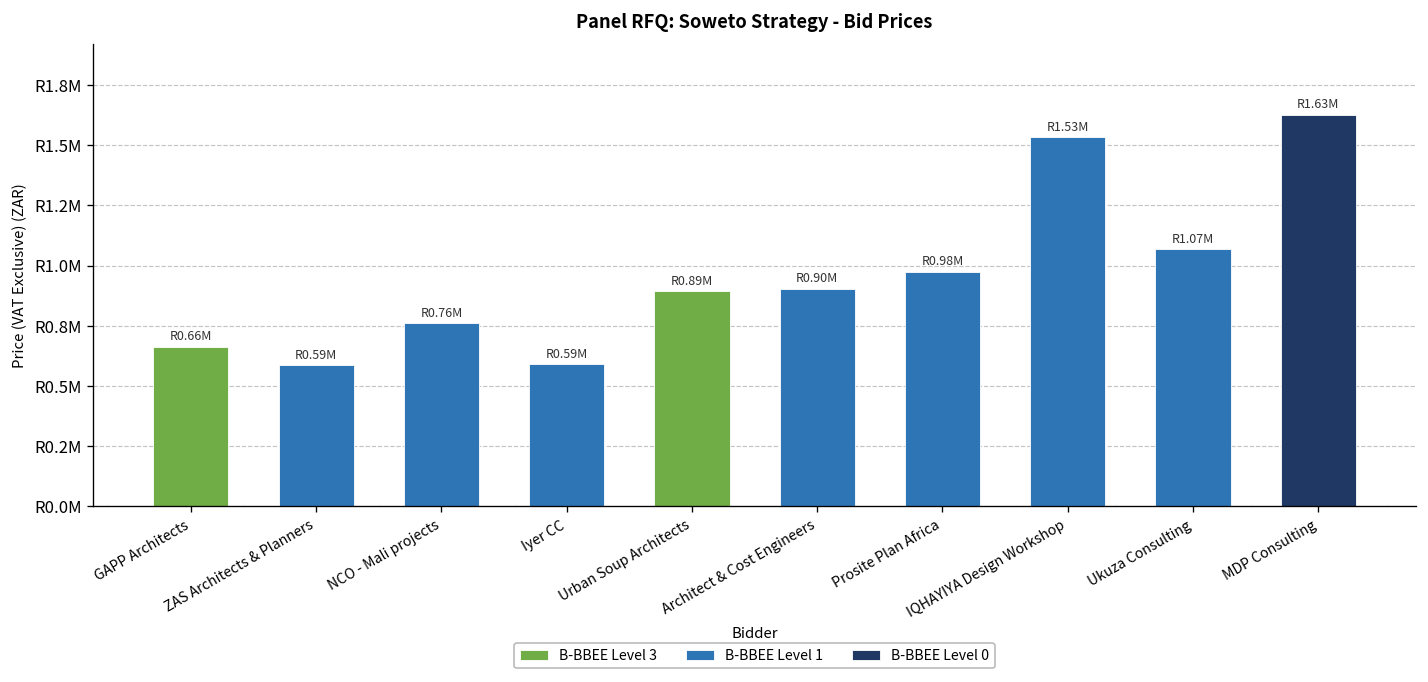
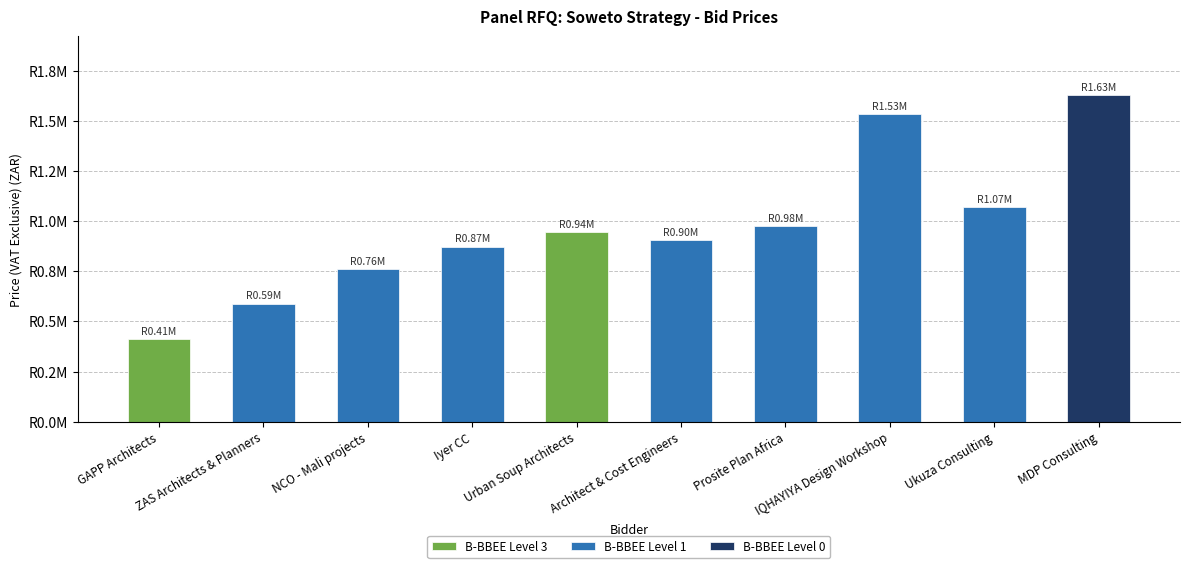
  {
-   "GAPP Architects": "0.66M",
-   "Iyer CC": "0.59M",
-   "Urban Soup Architects": "0.89M"
+   "GAPP Architects": "0.41M",
+   "Iyer CC": "0.87M",
+   "Urban Soup Architects": "0.94M"
  }
